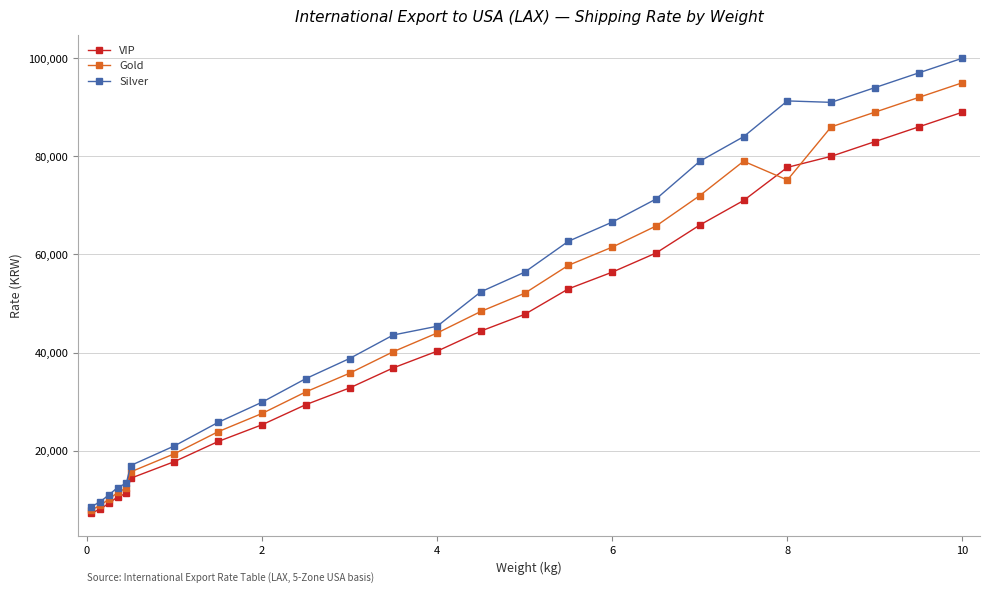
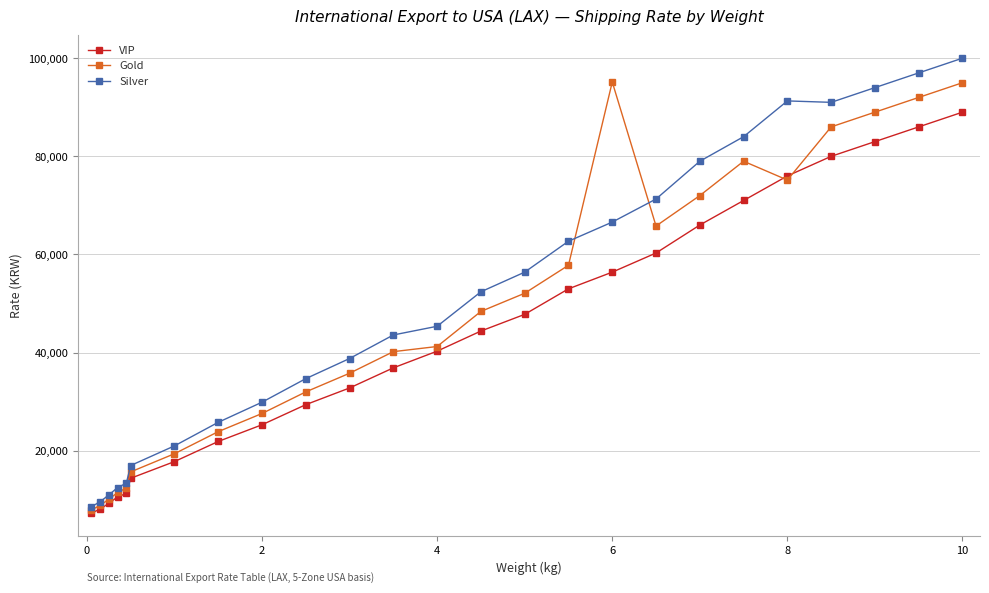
  {
    "VIP": {
      "2": "25,000",
      "4": "40,000",
      "6": "56,000",
-     "8": "78,000",
+     "8": "76,000",
      "10": "89,000"
    },
    "Gold": {
      "2": "28,000",
-     "4": "44,000",
-     "6": "62,000",
+     "4": "41,000",
+     "6": "95,000",
      "8": "75,000",
      "10": "95,000"
    },
    "Silver": {
      "2": "30,000",
      "4": "45,000",
      "6": "67,000",
      "8": "91,000",
      "10": "100,000"
    }
  }
